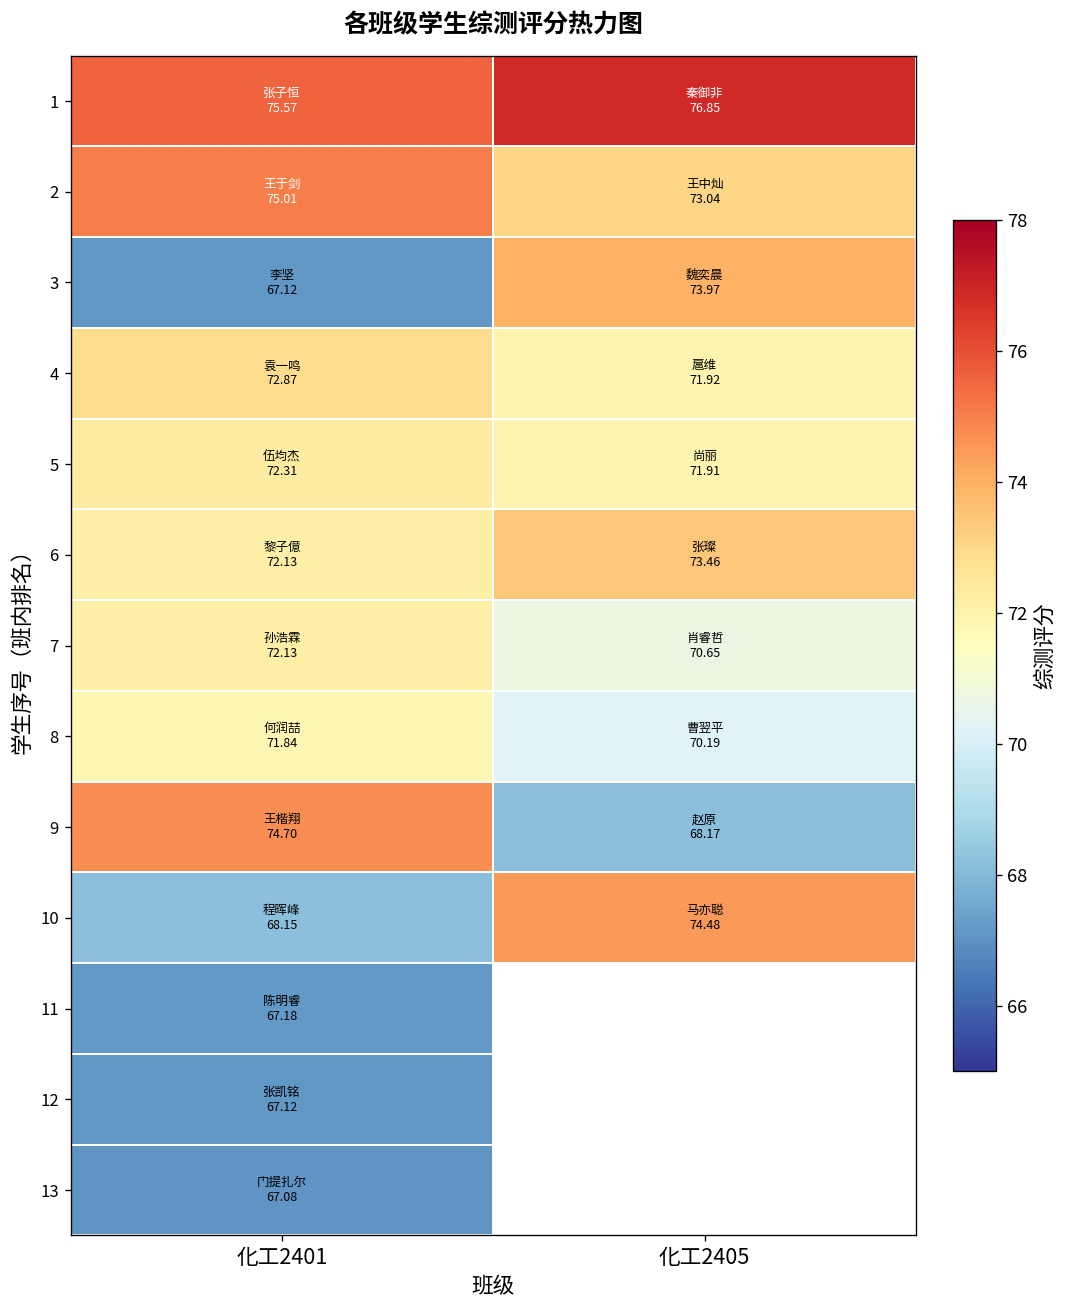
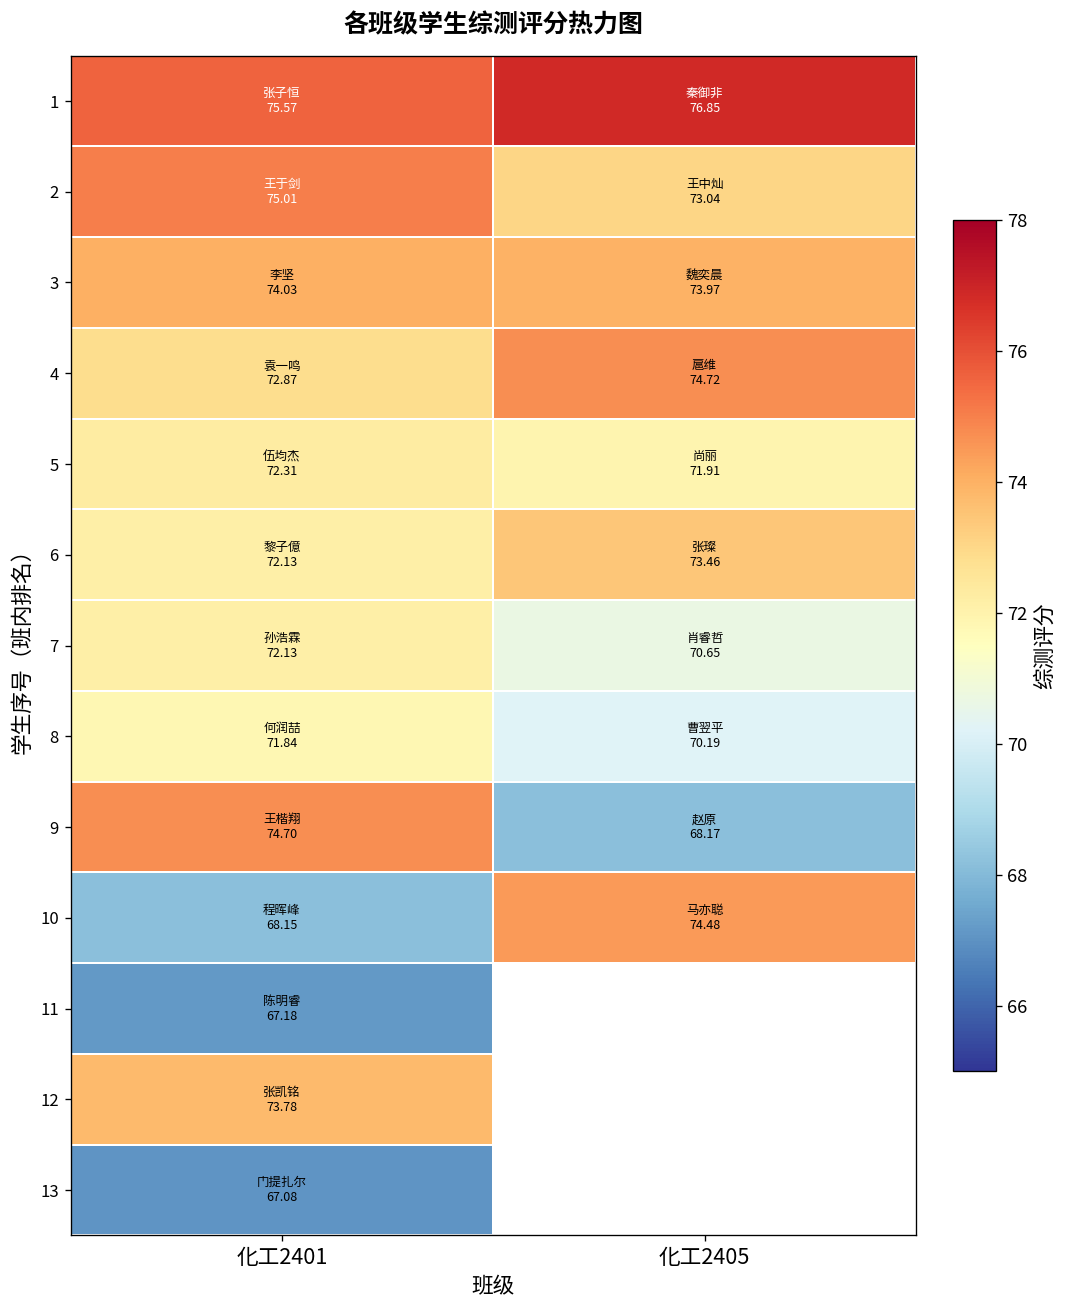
  {
    "1": {
      "化工2401": 75.57,
      "化工2405": 76.85
    },
    "2": {
      "化工2401": 75.01,
      "化工2405": 73.04
    },
    "3": {
-     "化工2401": 67.12,
+     "化工2401": 74.03,
      "化工2405": 73.97
    },
    "4": {
      "化工2401": 72.87,
-     "化工2405": 71.92
+     "化工2405": 74.72
    },
    "5": {
      "化工2401": 72.31,
      "化工2405": 71.91
    },
    "6": {
      "化工2401": 72.13,
      "化工2405": 73.46
    },
    "7": {
      "化工2401": 72.13,
      "化工2405": 70.65
    },
    "8": {
      "化工2401": 71.84,
      "化工2405": 70.19
    },
    "9": {
      "化工2401": 74.70,
      "化工2405": 68.17
    },
    "10": {
      "化工2401": 68.15,
      "化工2405": 74.48
    },
    "11": {
      "化工2401": 67.18
    },
    "12": {
-     "化工2401": 67.12
+     "化工2401": 73.78
    },
    "13": {
      "化工2401": 67.08
    }
  }
